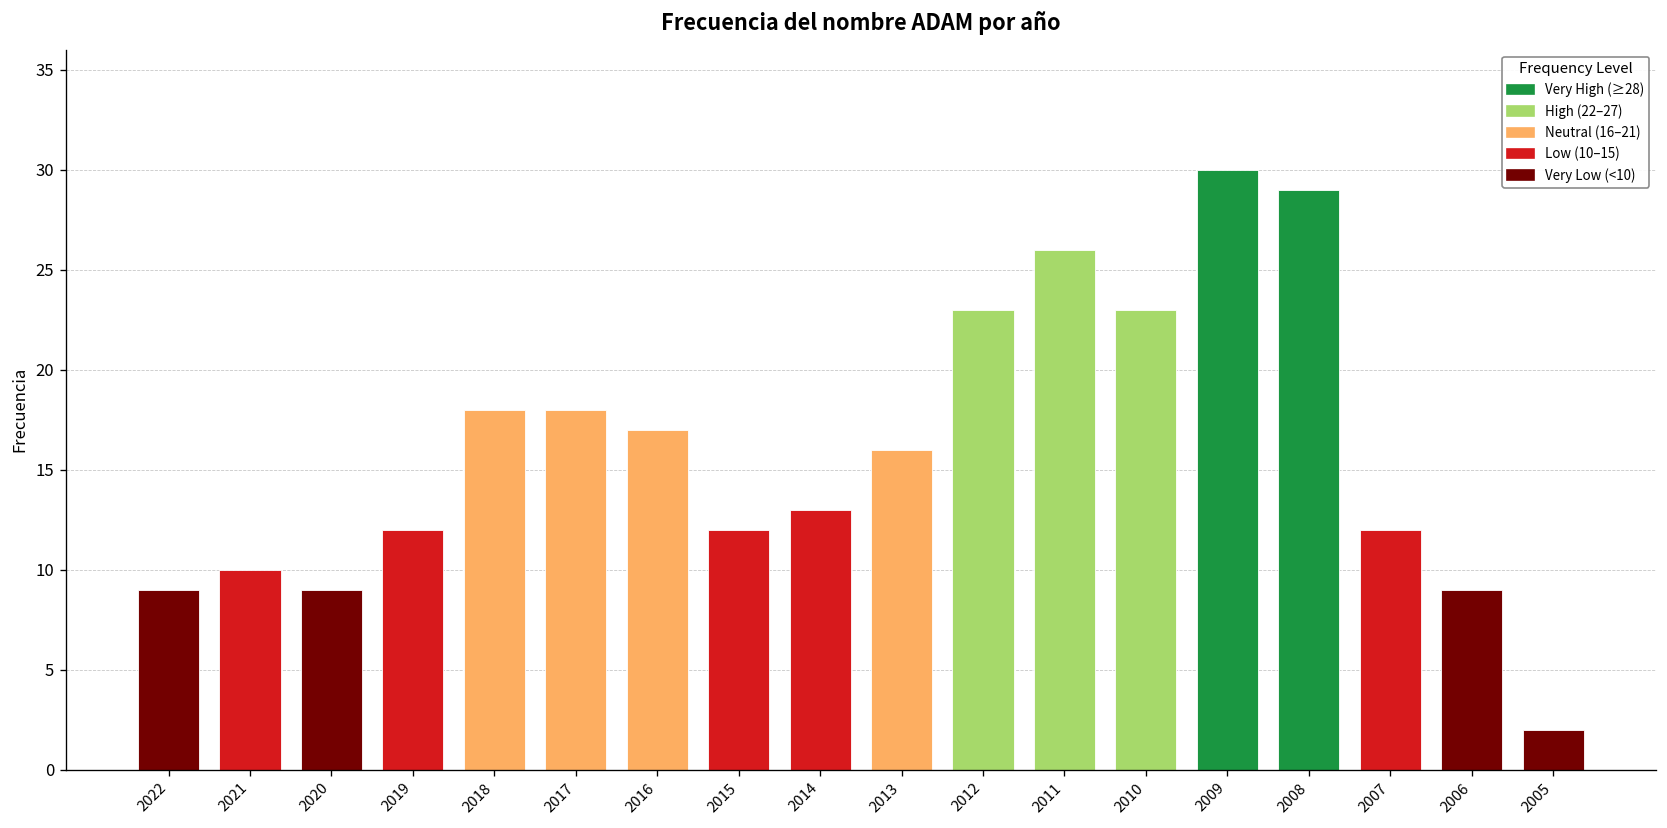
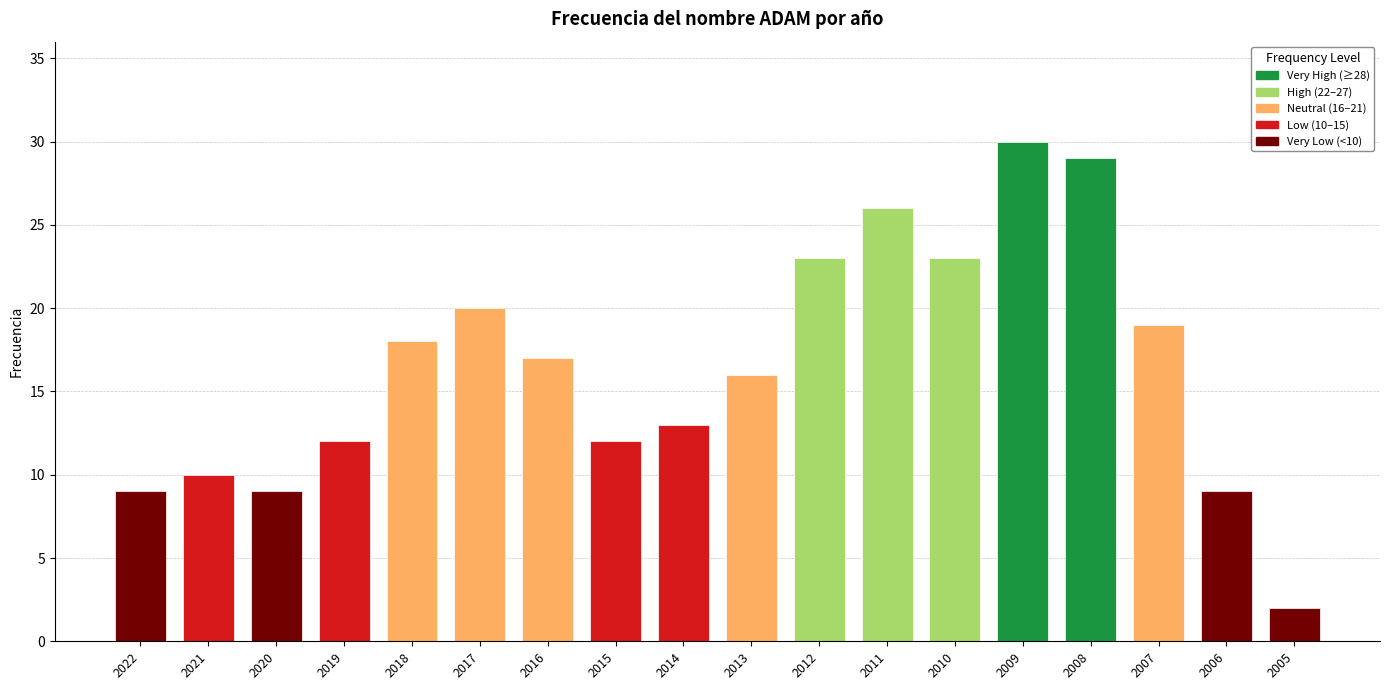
  {
    "2022": 9,
    "2021": 10,
    "2020": 9,
    "2019": 12,
    "2018": 18,
-   "2017": 18,
+   "2017": 20,
    "2016": 17,
    "2015": 12,
    "2014": 13,
    "2013": 16,
    "2012": 23,
    "2011": 26,
    "2010": 23,
    "2009": 30,
    "2008": 29,
-   "2007": 12,
+   "2007": 19,
    "2006": 9,
    "2005": 2
  }
